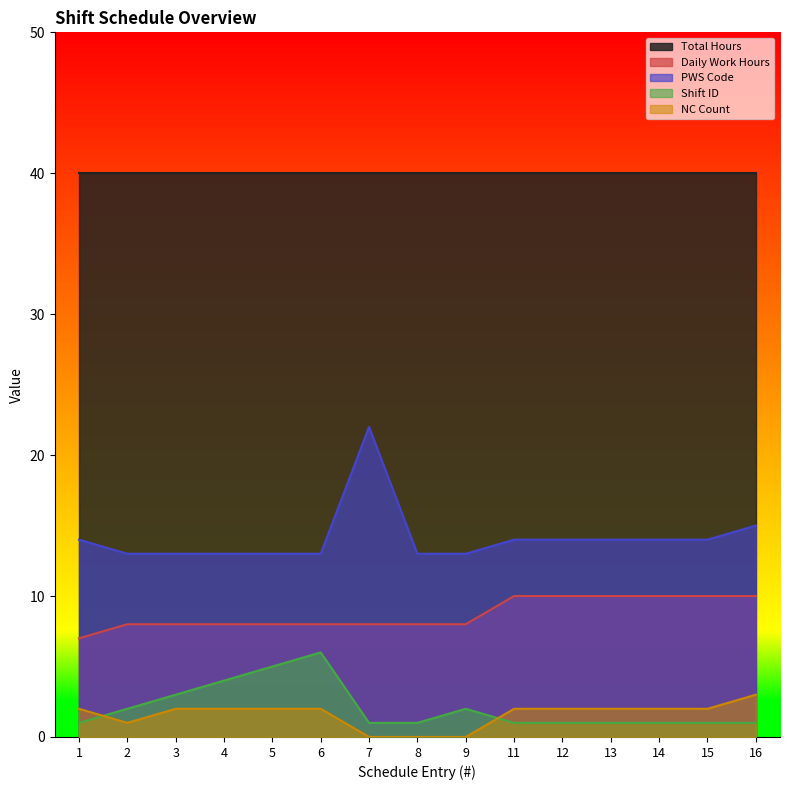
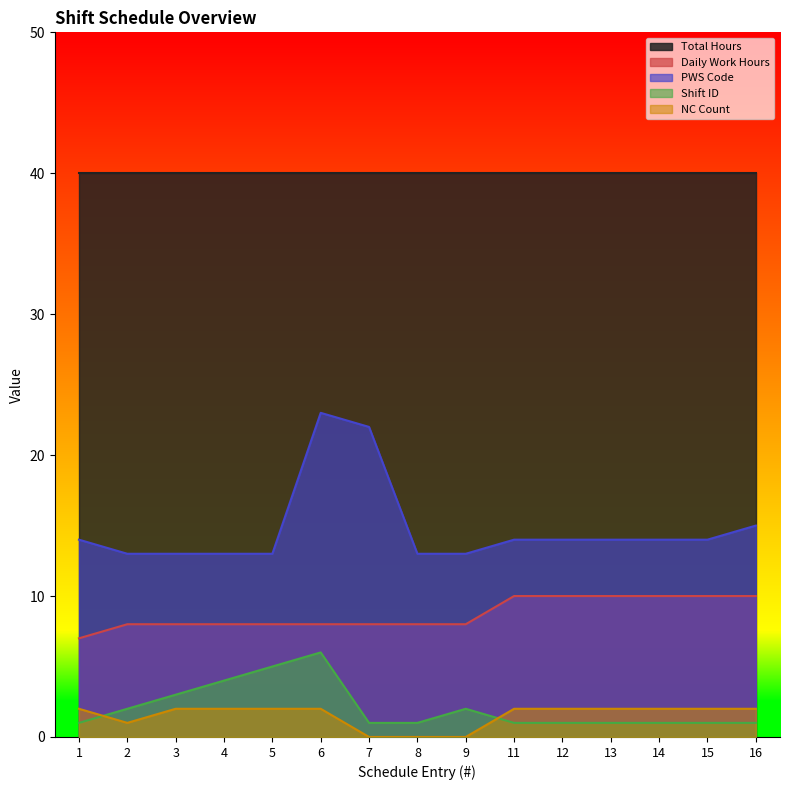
  {
    "Total Hours": {
      "1": 40,
      "2": 40,
      "3": 40,
      "4": 40,
      "5": 40,
      "6": 40,
      "7": 40,
      "8": 40,
      "9": 40,
      "11": 40,
      "12": 40,
      "13": 40,
      "14": 40,
      "15": 40,
      "16": 40
    },
    "Daily Work Hours": {
      "1": 7,
      "2": 8,
      "3": 8,
      "4": 8,
      "5": 8,
      "6": 8,
      "7": 8,
      "8": 8,
      "9": 8,
      "11": 10,
      "12": 10,
      "13": 10,
      "14": 10,
      "15": 10,
      "16": 10
    },
    "PWS Code": {
      "1": 14,
      "2": 13,
      "3": 13,
      "4": 13,
      "5": 13,
-     "6": 13,
+     "6": 23,
      "7": 22,
      "8": 13,
      "9": 13,
      "11": 14,
      "12": 14,
      "13": 14,
      "14": 14,
      "15": 14,
      "16": 15
    },
    "Shift ID": {
      "1": 1,
      "2": 2,
      "3": 3,
      "4": 4,
      "5": 5,
      "6": 6,
      "7": 1,
      "8": 1,
      "9": 2,
      "11": 1,
      "12": 1,
      "13": 1,
      "14": 1,
      "15": 1,
      "16": 1
    },
    "NC Count": {
      "1": 2,
      "2": 1,
      "3": 2,
      "4": 2,
      "5": 2,
      "6": 2,
      "7": 0,
      "8": 0,
      "9": 0,
      "11": 2,
      "12": 2,
      "13": 2,
      "14": 2,
      "15": 2,
-     "16": 3
+     "16": 2
    }
  }
